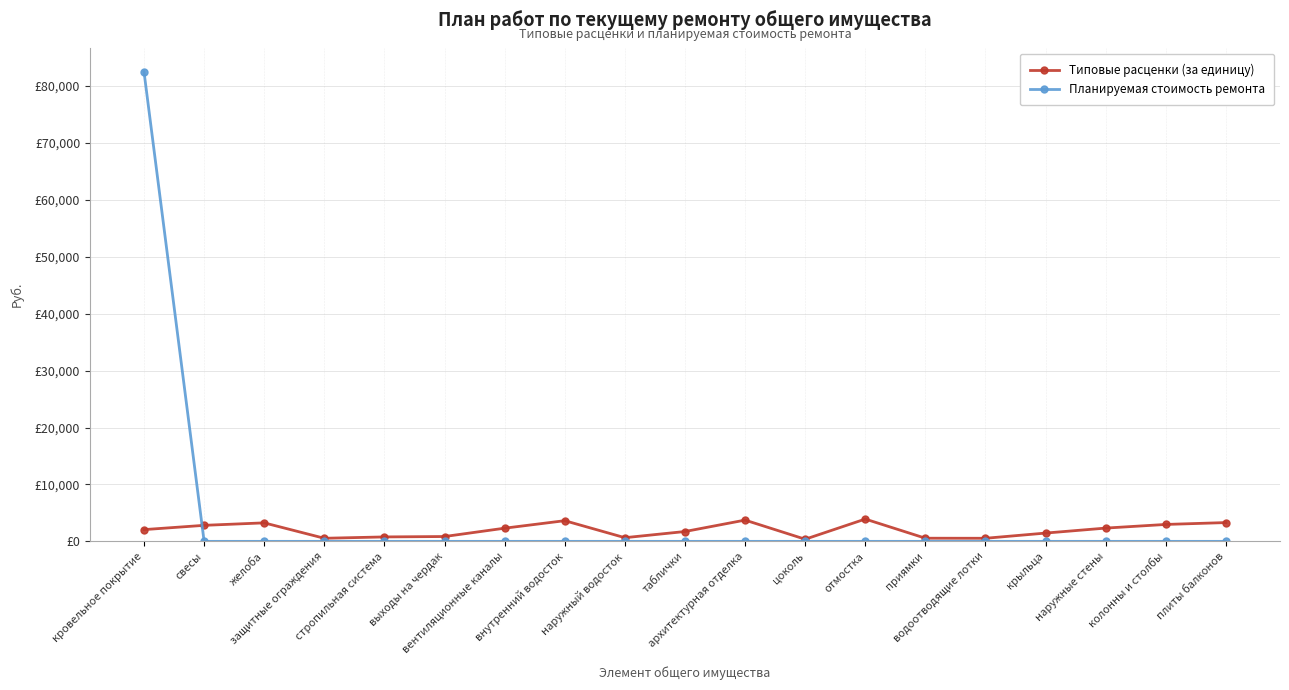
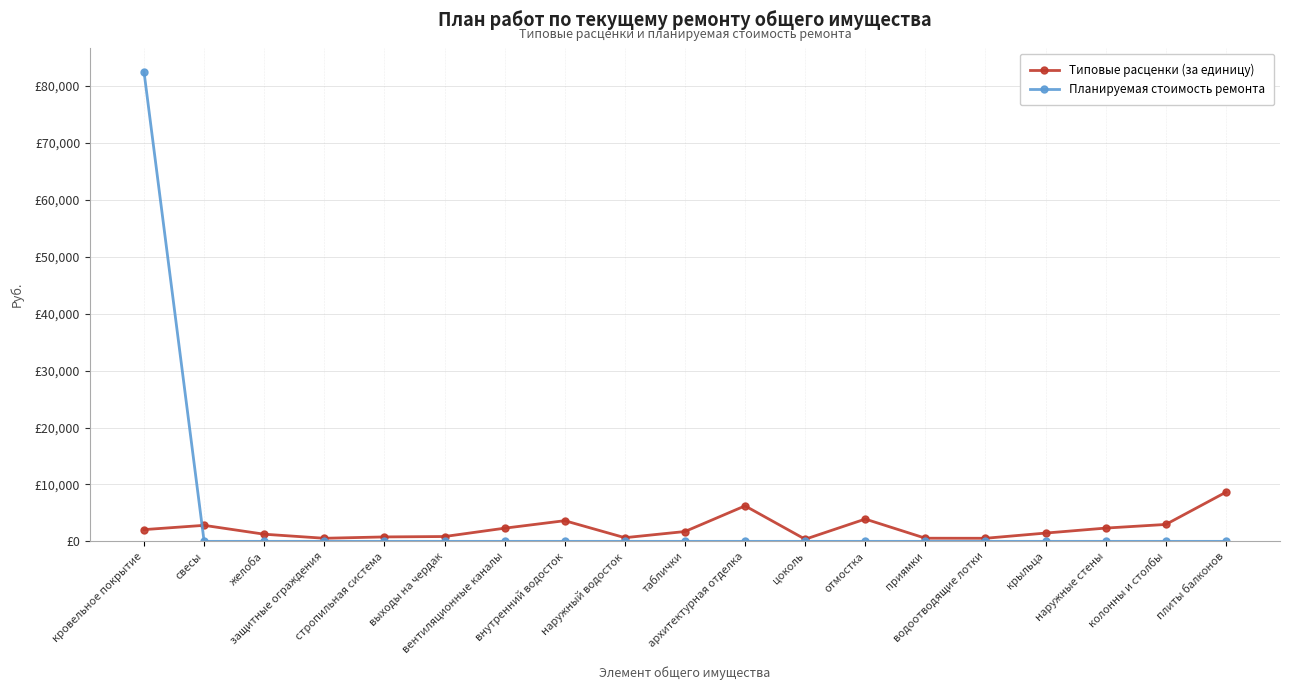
  {
    "Типовые расценки (за единицу)": {
      "кровельное покрытие": "£2,000",
      "свесы": "£3,000",
-     "желоба": "£3,000",
+     "желоба": "£1,000",
      "защитные ограждения": "£1,000",
      "стропильная система": "£1,000",
      "выходы на чердак": "£1,000",
      "вентиляционные каналы": "£2,000",
      "внутренний водосток": "£4,000",
      "наружный водосток": "£1,000",
      "таблички": "£2,000",
-     "архитектурная отделка": "£4,000",
+     "архитектурная отделка": "£6,000",
      "отмостка": "£4,000",
      "приямки": "£1,000",
      "водоотводящие лотки": "£1,000",
      "крыльца": "£1,000",
      "наружные стены": "£2,000",
      "колонны и столбы": "£3,000",
-     "плиты балконов": "£3,000"
+     "плиты балконов": "£9,000"
    },
    "Планируемая стоимость ремонта": {
      "кровельное покрытие": "£83,000",
      "свесы": "£0",
      "желоба": "£0",
      "защитные ограждения": "£0",
      "стропильная система": "£0",
      "выходы на чердак": "£0",
      "вентиляционные каналы": "£0",
      "внутренний водосток": "£0",
      "наружный водосток": "£0",
      "таблички": "£0",
      "архитектурная отделка": "£0",
      "отмостка": "£0",
      "приямки": "£0",
      "водоотводящие лотки": "£0",
      "крыльца": "£0",
      "наружные стены": "£0",
      "колонны и столбы": "£0",
      "плиты балконов": "£0"
    }
  }
